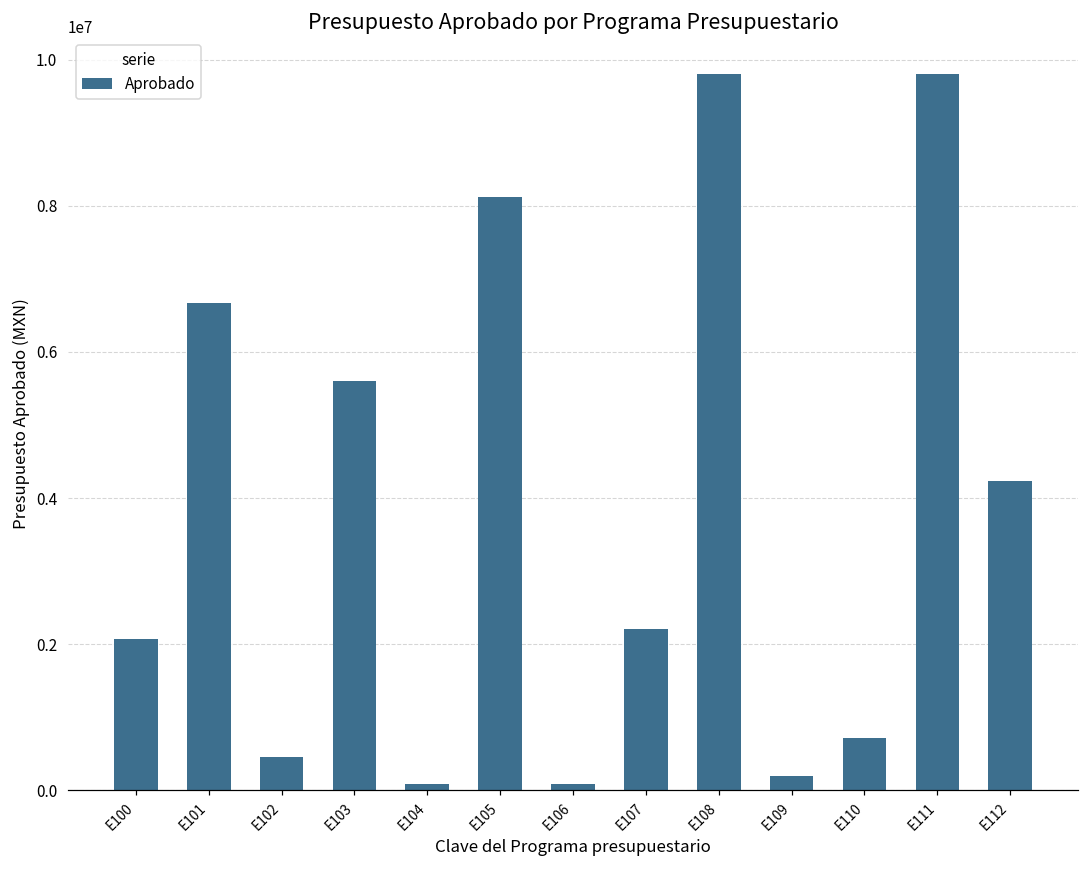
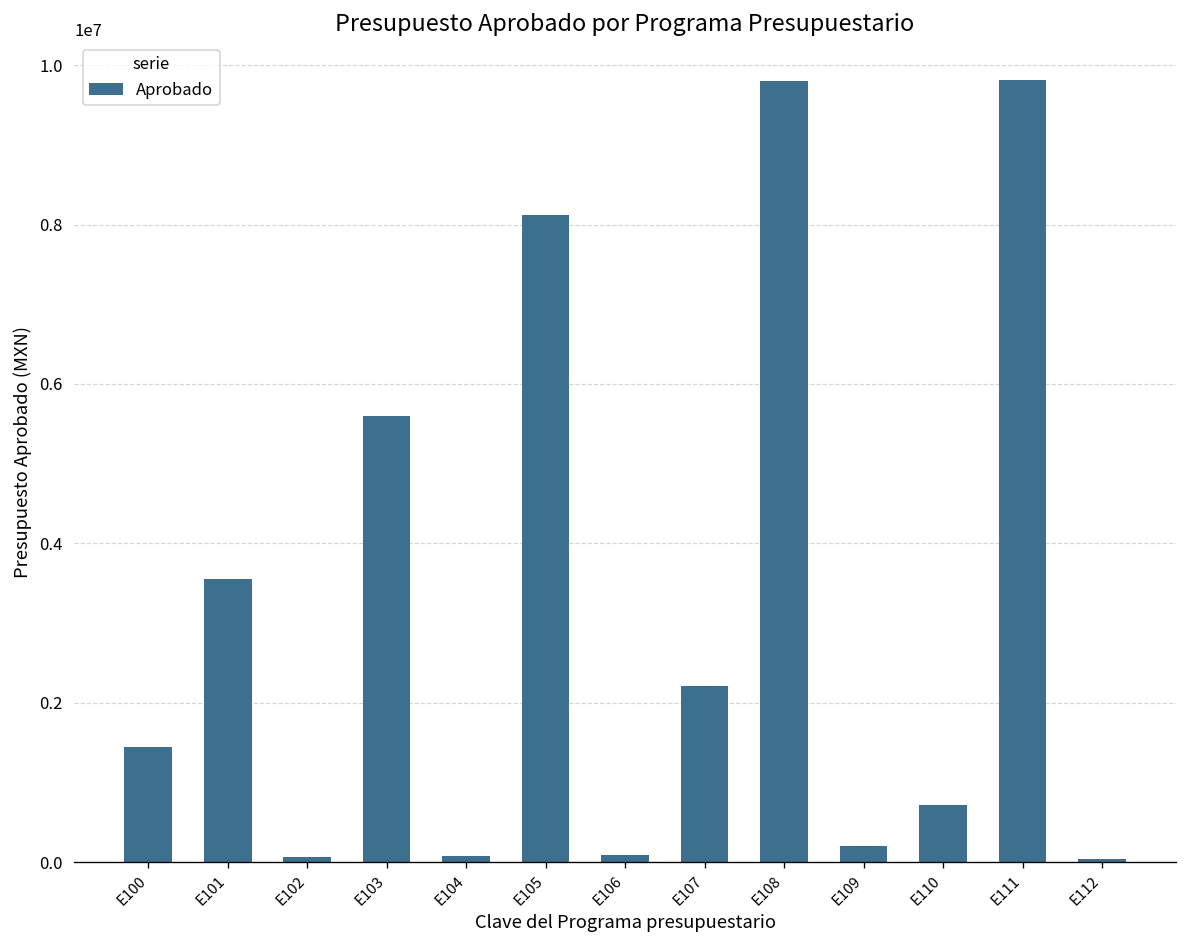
  {
-   "E100": 2100000,
-   "E101": 6700000,
-   "E102": 500000,
+   "E100": 1500000,
+   "E101": 3500000,
+   "E102": 100000,
    "E103": 5600000,
    "E104": 100000,
    "E105": 8100000,
    "E106": 100000,
    "E107": 2200000,
    "E108": 9800000,
    "E109": 200000,
    "E110": 700000,
    "E111": 9800000,
-   "E112": 4200000
+   "E112": 0
  }
